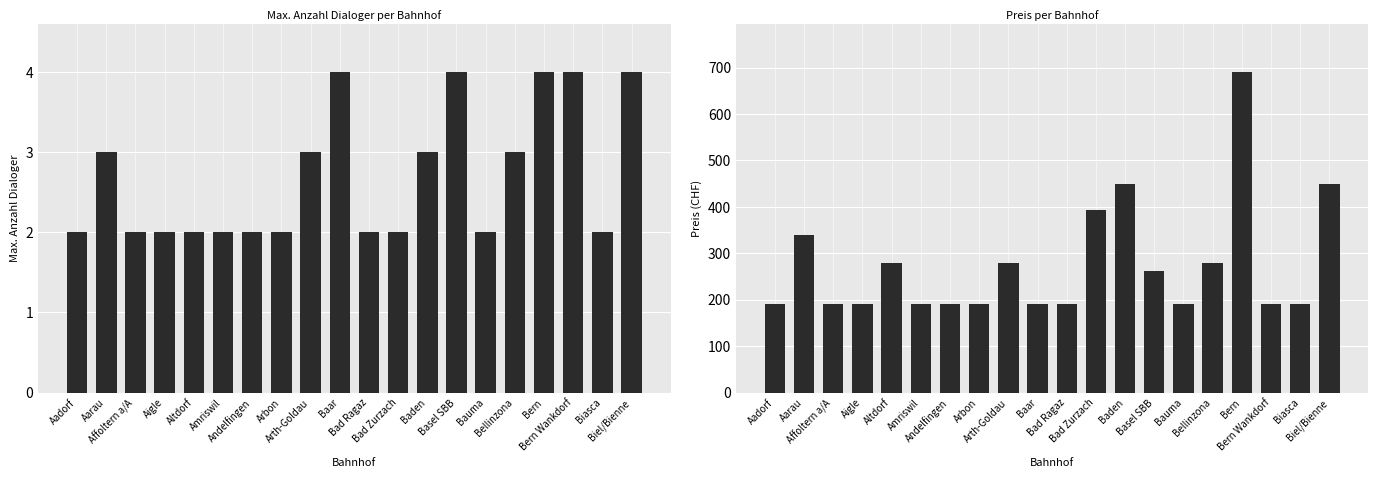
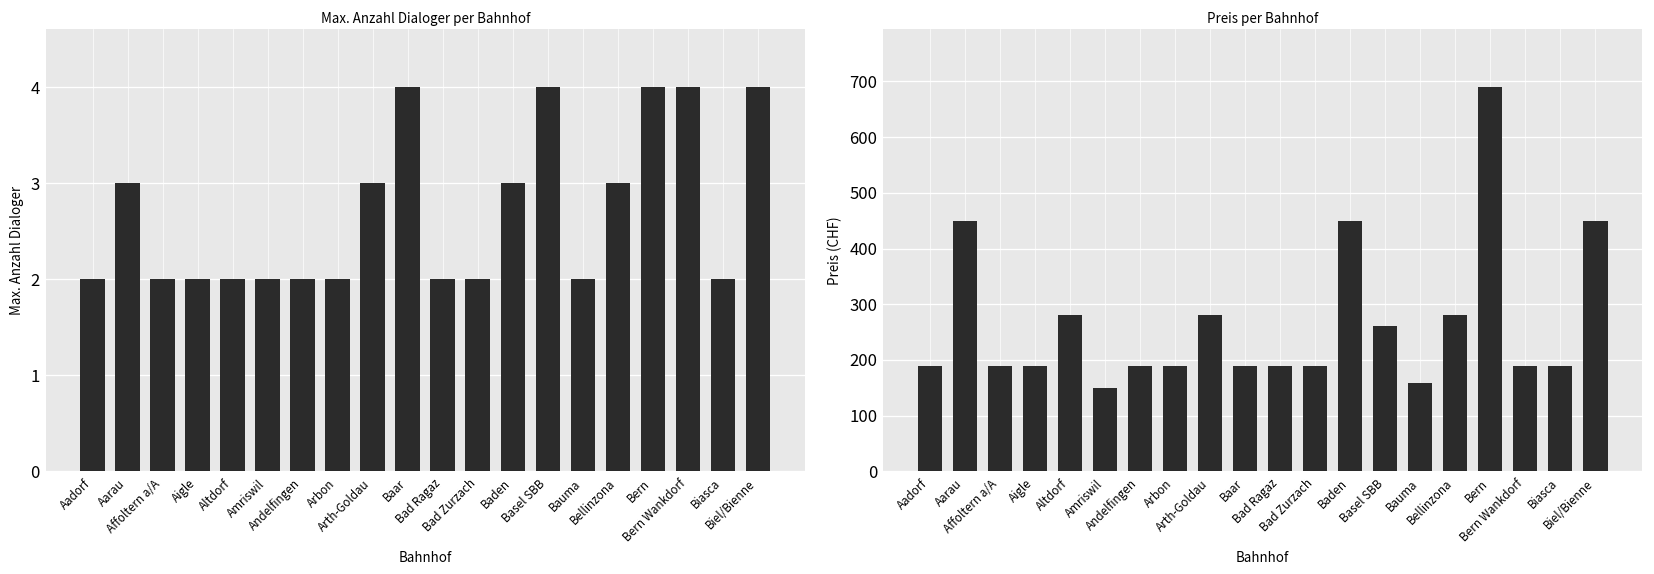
  {
    "Max. Anzahl Dialoger per Bahnhof": {
      "Aadorf": 2.0,
      "Aarau": 3.0,
      "Affoltern a/A": 2.0,
      "Aigle": 2.0,
      "Altdorf": 2.0,
      "Amriswil": 2.0,
      "Andelfingen": 2.0,
      "Arbon": 2.0,
      "Arth-Goldau": 3.0,
      "Baar": 4.0,
      "Bad Ragaz": 2.0,
      "Bad Zurzach": 2.0,
      "Baden": 3.0,
      "Basel SBB": 4.0,
      "Bauma": 2.0,
      "Bellinzona": 3.0,
      "Bern": 4.0,
      "Bern Wankdorf": 4.0,
      "Biasca": 2.0,
      "Biel/Bienne": 4.0
    },
    "Preis per Bahnhof": {
      "Aadorf": 190,
-     "Aarau": 340,
+     "Aarau": 450,
      "Affoltern a/A": 190,
      "Aigle": 190,
      "Altdorf": 280,
-     "Amriswil": 190,
+     "Amriswil": 150,
      "Andelfingen": 190,
      "Arbon": 190,
      "Arth-Goldau": 280,
      "Baar": 190,
      "Bad Ragaz": 190,
-     "Bad Zurzach": 390,
+     "Bad Zurzach": 190,
      "Baden": 450,
      "Basel SBB": 260,
-     "Bauma": 190,
+     "Bauma": 160,
      "Bellinzona": 280,
      "Bern": 690,
      "Bern Wankdorf": 190,
      "Biasca": 190,
      "Biel/Bienne": 450
    }
  }
